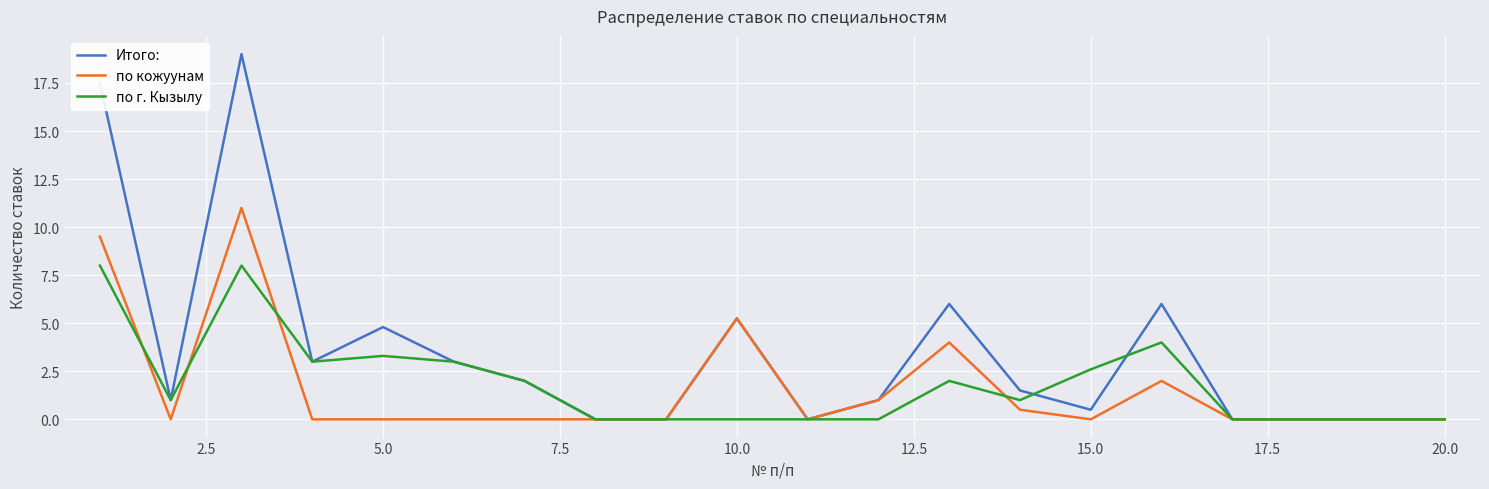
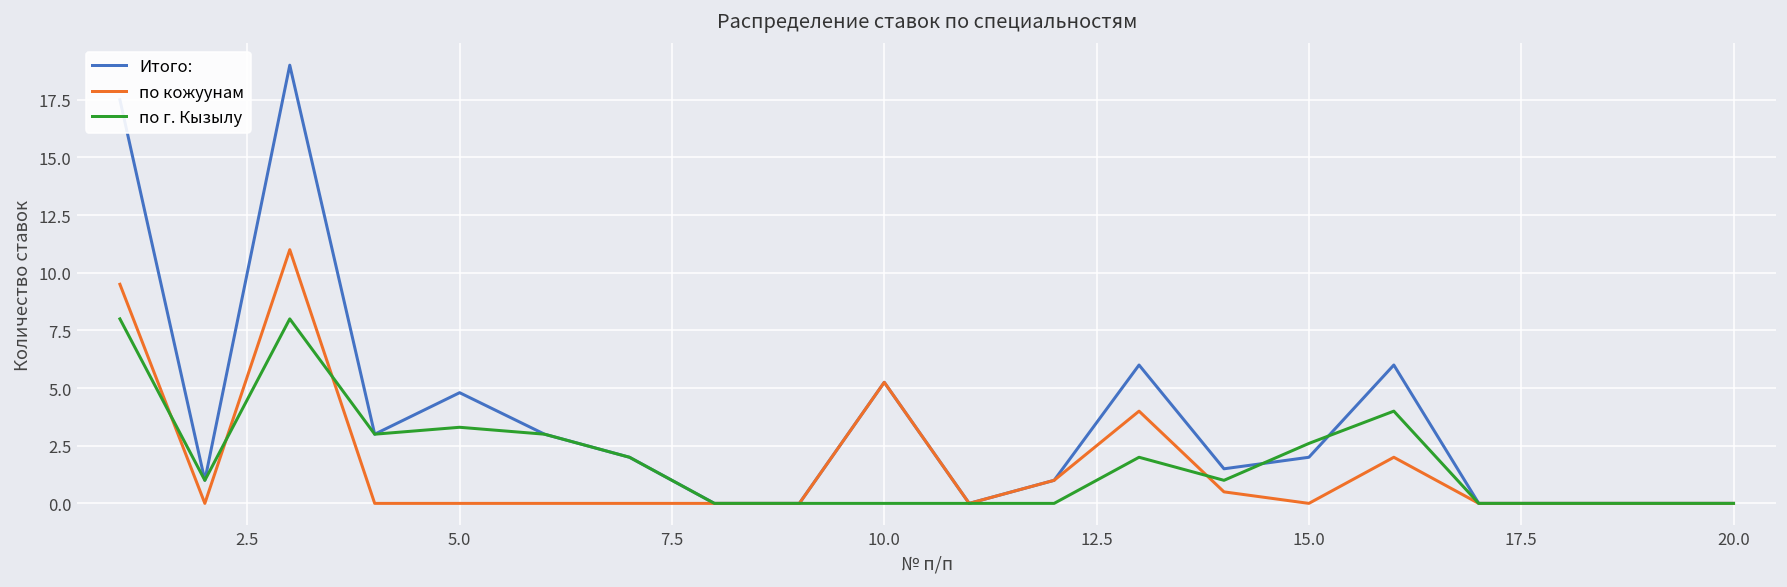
  {
    "Итого:": {
      "5.0": 4.8,
-     "15.0": 0.5
+     "15.0": 2.0
    },
    "по кожуунам": {
      "5.0": 0.0,
      "15.0": 0.0
    },
    "по г. Кызылу": {
      "5.0": 3.3,
      "10.0": 0.0,
      "15.0": 2.6
    }
  }
